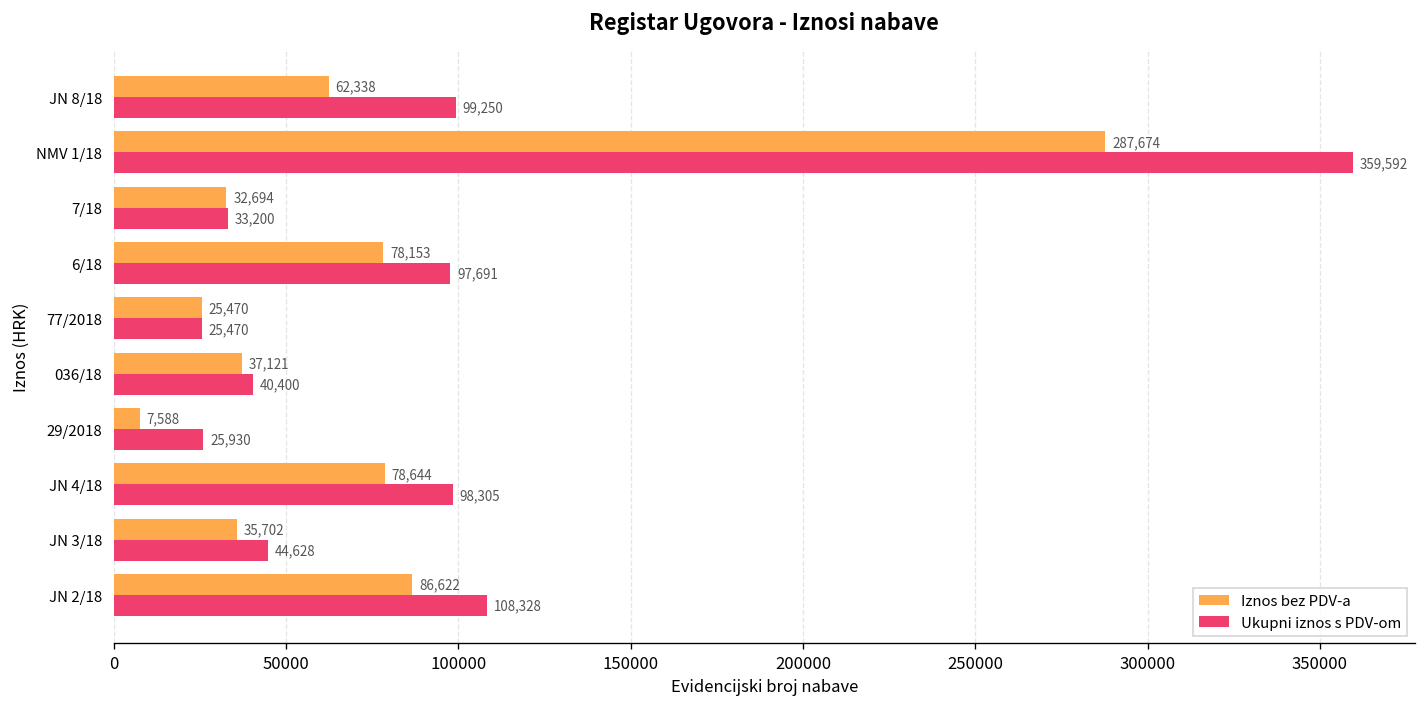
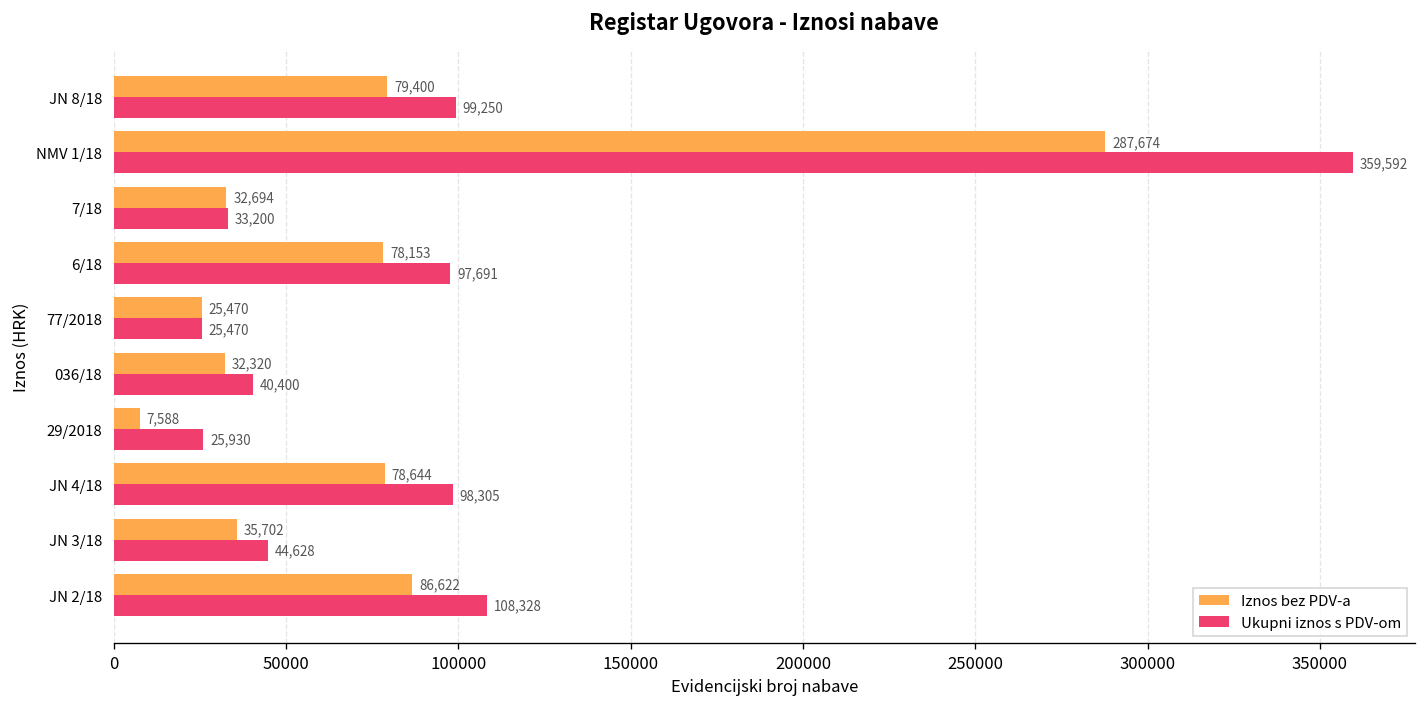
  {
    "Iznos bez PDV-a": {
-     "JN 8/18": "62,338",
+     "JN 8/18": "79,400",
      "NMV 1/18": "287,674",
      "7/18": "32,694",
      "6/18": "78,153",
      "77/2018": "25,470",
-     "036/18": "37,121",
+     "036/18": "32,320",
      "29/2018": "7,588",
      "JN 4/18": "78,644",
      "JN 3/18": "35,702",
      "JN 2/18": "86,622"
    },
    "Ukupni iznos s PDV-om": {
      "JN 8/18": "99,250",
      "NMV 1/18": "359,592",
      "7/18": "33,200",
      "6/18": "97,691",
      "77/2018": "25,470",
      "036/18": "40,400",
      "29/2018": "25,930",
      "JN 4/18": "98,305",
      "JN 3/18": "44,628",
      "JN 2/18": "108,328"
    }
  }
